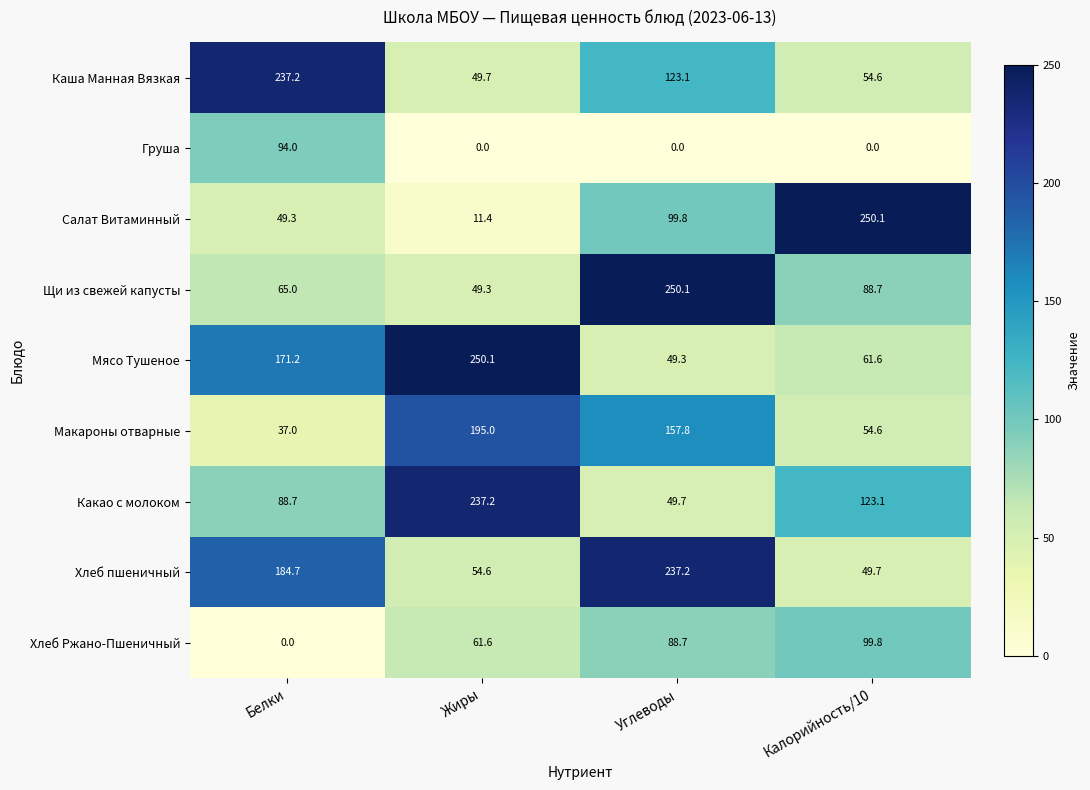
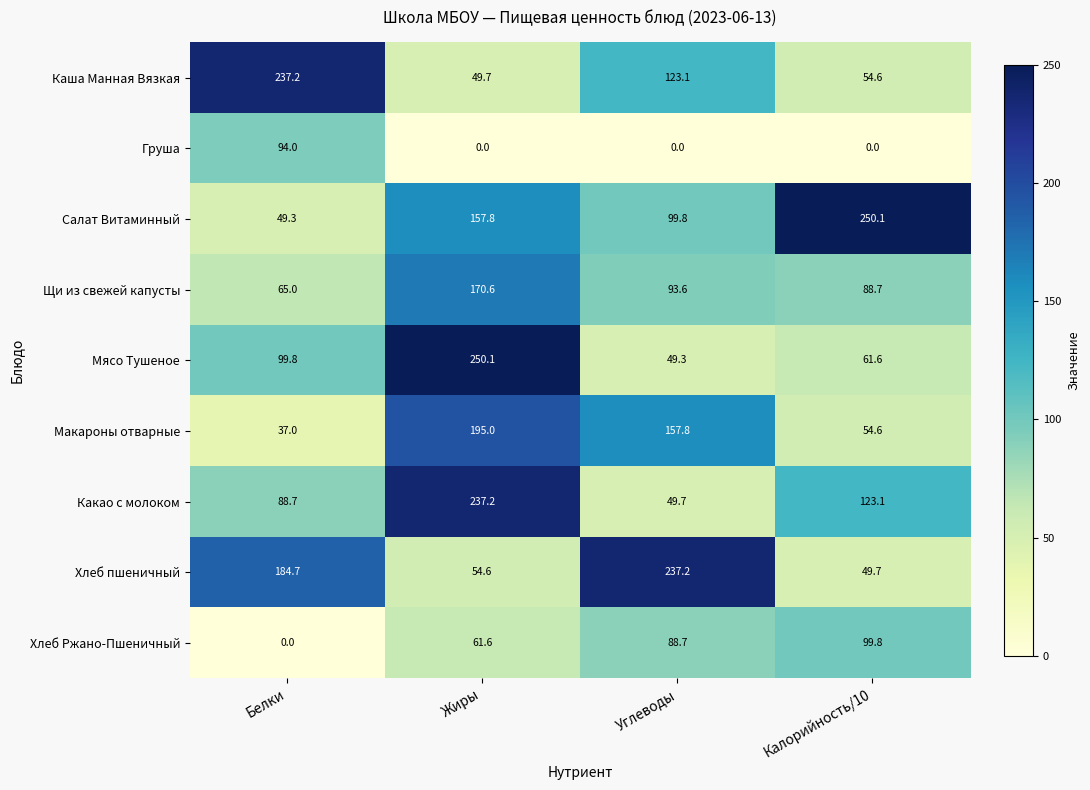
  {
    "Каша Манная Вязкая": {
      "Белки": 237.2,
      "Жиры": 49.7,
      "Углеводы": 123.1,
      "Калорийность/10": 54.6
    },
    "Груша": {
      "Белки": 94.0,
      "Жиры": 0.0,
      "Углеводы": 0.0,
      "Калорийность/10": 0.0
    },
    "Салат Витаминный": {
      "Белки": 49.3,
-     "Жиры": 11.4,
+     "Жиры": 157.8,
      "Углеводы": 99.8,
      "Калорийность/10": 250.1
    },
    "Щи из свежей капусты": {
      "Белки": 65.0,
-     "Жиры": 49.3,
-     "Углеводы": 250.1,
+     "Жиры": 170.6,
+     "Углеводы": 93.6,
      "Калорийность/10": 88.7
    },
    "Мясо Тушеное": {
-     "Белки": 171.2,
+     "Белки": 99.8,
      "Жиры": 250.1,
      "Углеводы": 49.3,
      "Калорийность/10": 61.6
    },
    "Макароны отварные": {
      "Белки": 37.0,
      "Жиры": 195.0,
      "Углеводы": 157.8,
      "Калорийность/10": 54.6
    },
    "Какао с молоком": {
      "Белки": 88.7,
      "Жиры": 237.2,
      "Углеводы": 49.7,
      "Калорийность/10": 123.1
    },
    "Хлеб пшеничный": {
      "Белки": 184.7,
      "Жиры": 54.6,
      "Углеводы": 237.2,
      "Калорийность/10": 49.7
    },
    "Хлеб Ржано-Пшеничный": {
      "Белки": 0.0,
      "Жиры": 61.6,
      "Углеводы": 88.7,
      "Калорийность/10": 99.8
    }
  }
